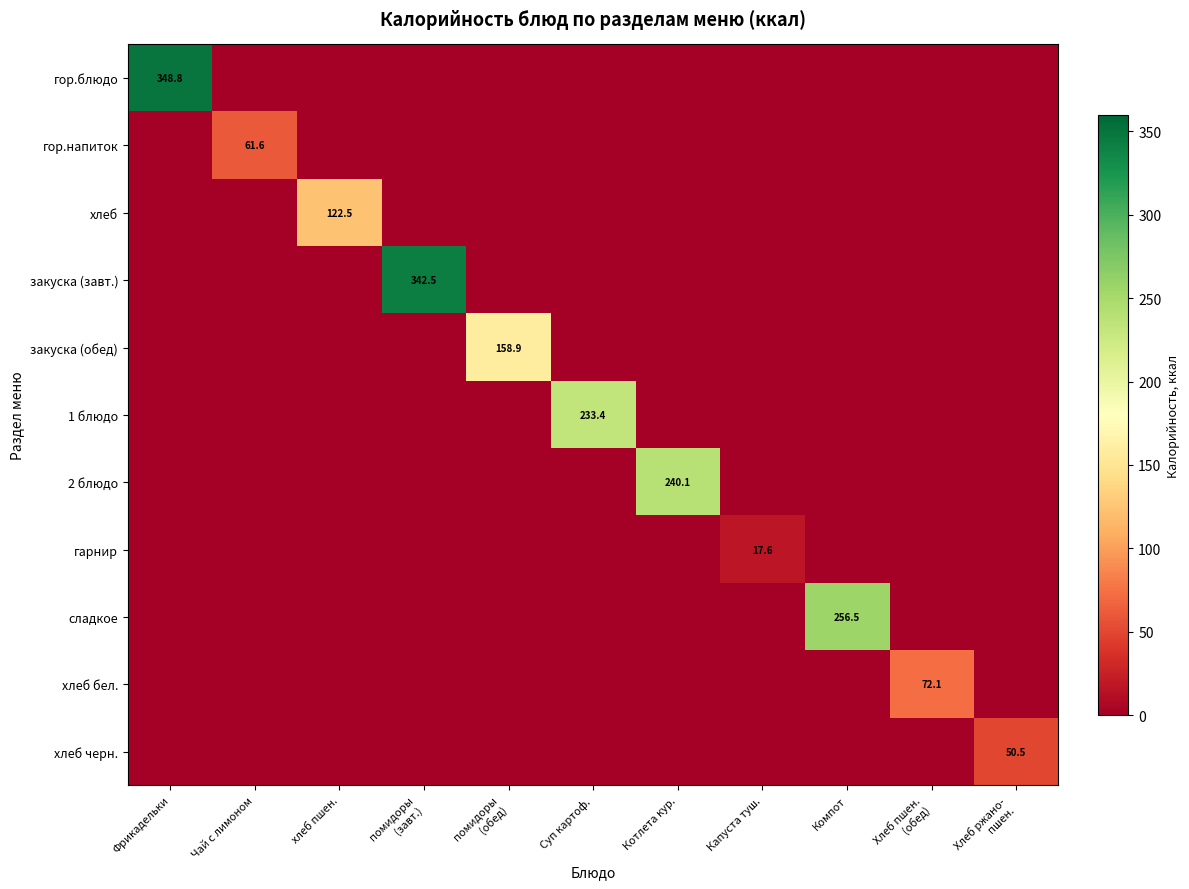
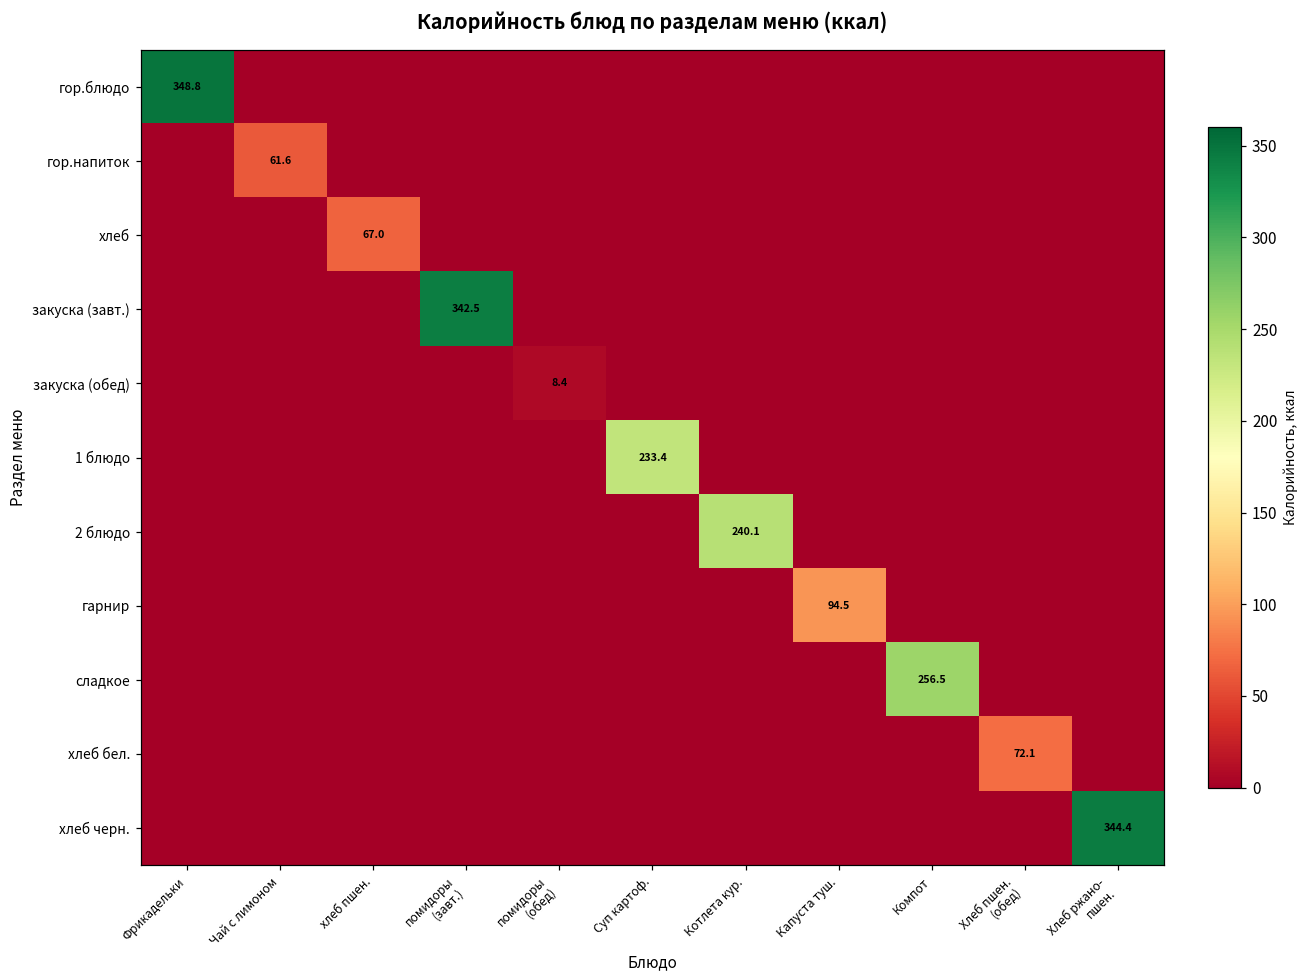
  {
    "гор.блюдо": {
      "Фрикадельки": 348.8
    },
    "гор.напиток": {
      "Чай с лимоном": 61.6
    },
    "хлеб": {
-     "хлеб пшен.": 122.5
+     "хлеб пшен.": 67.0
    },
    "закуска (завт.)": {
      "помидоры (завт.)": 342.5
    },
    "закуска (обед)": {
-     "помидоры (обед)": 158.9
+     "помидоры (обед)": 8.4
    },
    "1 блюдо": {
      "Суп картоф.": 233.4
    },
    "2 блюдо": {
      "Котлета кур.": 240.1
    },
    "гарнир": {
-     "Капуста туш.": 17.6
+     "Капуста туш.": 94.5
    },
    "сладкое": {
      "Компот": 256.5
    },
    "хлеб бел.": {
      "Хлеб пшен. (обед)": 72.1
    },
    "хлеб черн.": {
-     "Хлеб ржано- пшен.": 50.5
+     "Хлеб ржано- пшен.": 344.4
    }
  }
